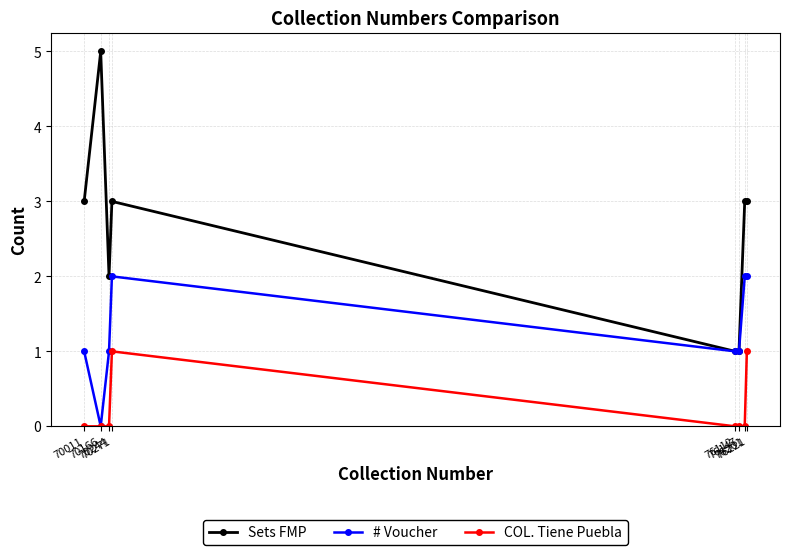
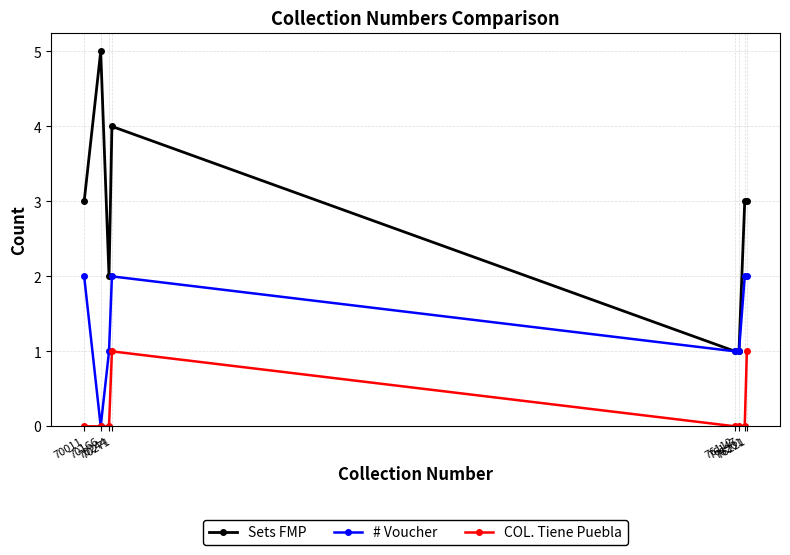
  {
    "Sets FMP": {
      "70011": 3,
      "70166": 5,
      "70244": 2,
-     "70271": 3,
+     "70271": 4,
      "76201": 3,
      "76221": 3
    },
    "# Voucher": {
-     "70011": 1,
+     "70011": 2,
      "70244": 1,
      "70271": 2,
      "76201": 2,
      "76221": 2
    },
    "COL. Tiene Puebla": {
      "70011": 0,
      "70244": 0,
      "70271": 1,
      "76112": 0,
      "76147": 0,
      "76201": 0,
      "76221": 1
    }
  }
